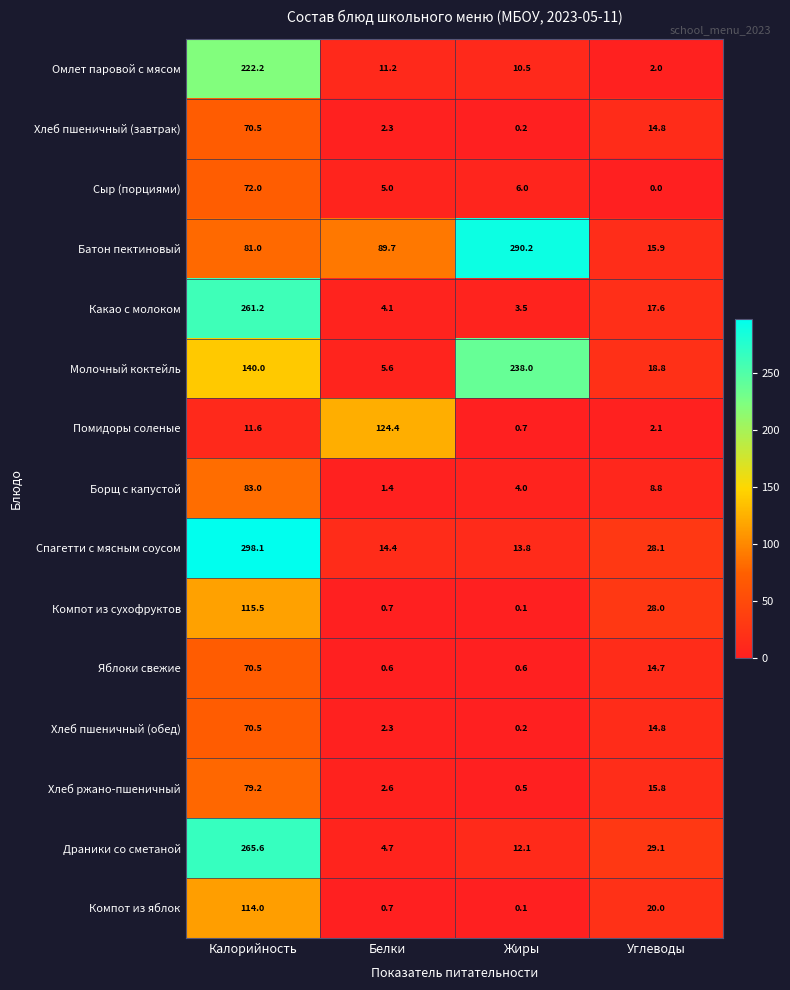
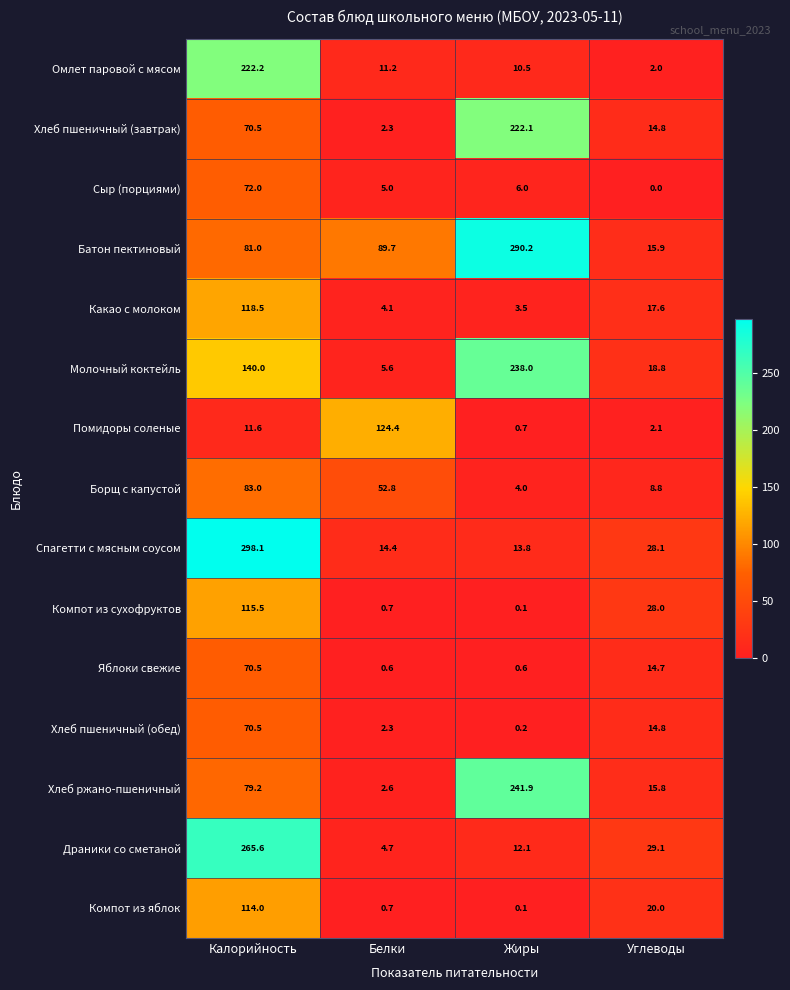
  {
    "Омлет паровой с мясом": {
      "Калорийность": 222.2,
      "Белки": 11.2,
      "Жиры": 10.5,
      "Углеводы": 2.0
    },
    "Хлеб пшеничный (завтрак)": {
      "Калорийность": 70.5,
      "Белки": 2.3,
-     "Жиры": 0.2,
+     "Жиры": 222.1,
      "Углеводы": 14.8
    },
    "Сыр (порциями)": {
      "Калорийность": 72.0,
      "Белки": 5.0,
      "Жиры": 6.0,
      "Углеводы": 0.0
    },
    "Батон пектиновый": {
      "Калорийность": 81.0,
      "Белки": 89.7,
      "Жиры": 290.2,
      "Углеводы": 15.9
    },
    "Какао с молоком": {
-     "Калорийность": 261.2,
+     "Калорийность": 118.5,
      "Белки": 4.1,
      "Жиры": 3.5,
      "Углеводы": 17.6
    },
    "Молочный коктейль": {
      "Калорийность": 140.0,
      "Белки": 5.6,
      "Жиры": 238.0,
      "Углеводы": 18.8
    },
    "Помидоры соленые": {
      "Калорийность": 11.6,
      "Белки": 124.4,
      "Жиры": 0.7,
      "Углеводы": 2.1
    },
    "Борщ с капустой": {
      "Калорийность": 83.0,
-     "Белки": 1.4,
+     "Белки": 52.8,
      "Жиры": 4.0,
      "Углеводы": 8.8
    },
    "Спагетти с мясным соусом": {
      "Калорийность": 298.1,
      "Белки": 14.4,
      "Жиры": 13.8,
      "Углеводы": 28.1
    },
    "Компот из сухофруктов": {
      "Калорийность": 115.5,
      "Белки": 0.7,
      "Жиры": 0.1,
      "Углеводы": 28.0
    },
    "Яблоки свежие": {
      "Калорийность": 70.5,
      "Белки": 0.6,
      "Жиры": 0.6,
      "Углеводы": 14.7
    },
    "Хлеб пшеничный (обед)": {
      "Калорийность": 70.5,
      "Белки": 2.3,
      "Жиры": 0.2,
      "Углеводы": 14.8
    },
    "Хлеб ржано-пшеничный": {
      "Калорийность": 79.2,
      "Белки": 2.6,
-     "Жиры": 0.5,
+     "Жиры": 241.9,
      "Углеводы": 15.8
    },
    "Драники со сметаной": {
      "Калорийность": 265.6,
      "Белки": 4.7,
      "Жиры": 12.1,
      "Углеводы": 29.1
    },
    "Компот из яблок": {
      "Калорийность": 114.0,
      "Белки": 0.7,
      "Жиры": 0.1,
      "Углеводы": 20.0
    }
  }
